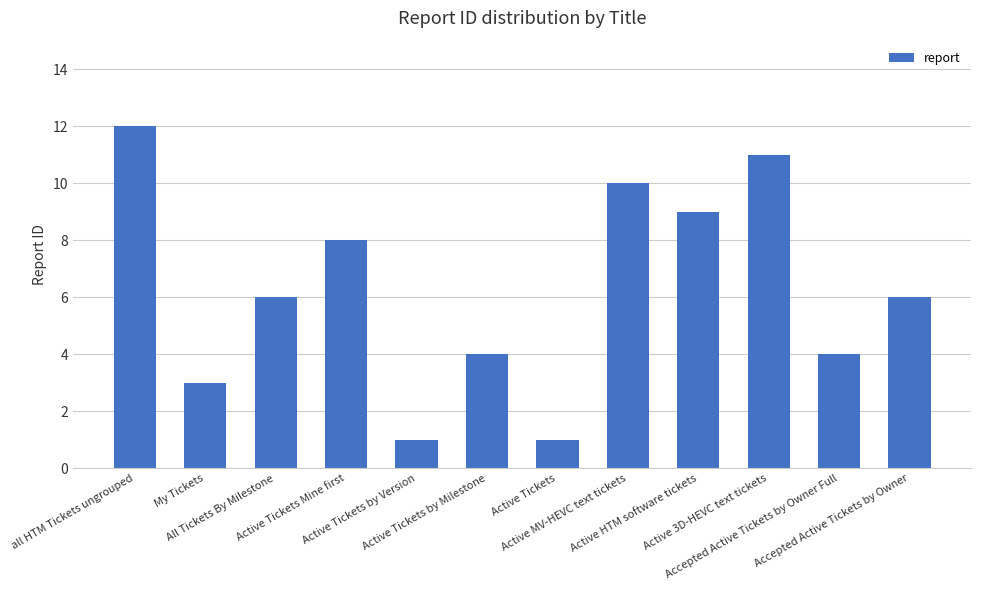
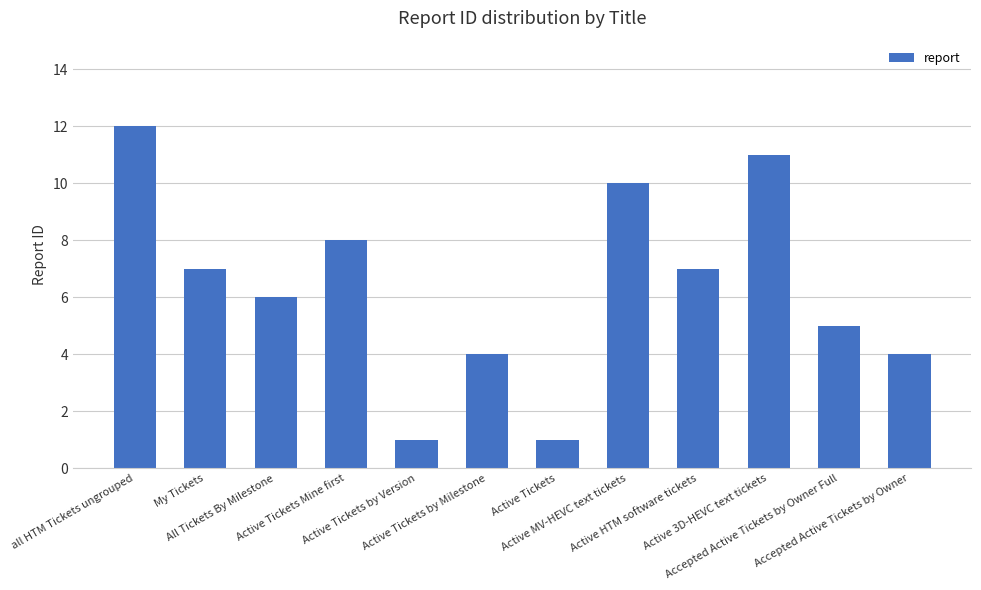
  {
    "all HTM Tickets ungrouped": 12,
-   "My Tickets": 3,
+   "My Tickets": 7,
    "All Tickets By Milestone": 6,
    "Active Tickets Mine first": 8,
    "Active Tickets by Version": 1,
    "Active Tickets by Milestone": 4,
    "Active Tickets": 1,
    "Active MV-HEVC text tickets": 10,
-   "Active HTM software tickets": 9,
+   "Active HTM software tickets": 7,
    "Active 3D-HEVC text tickets": 11,
-   "Accepted Active Tickets by Owner Full": 4,
-   "Accepted Active Tickets by Owner": 6
+   "Accepted Active Tickets by Owner Full": 5,
+   "Accepted Active Tickets by Owner": 4
  }
